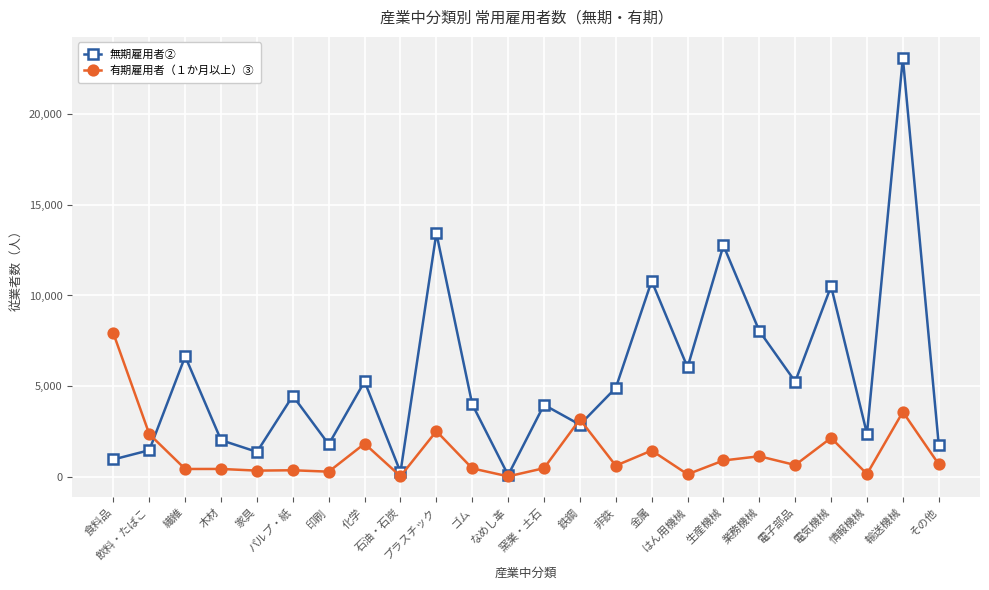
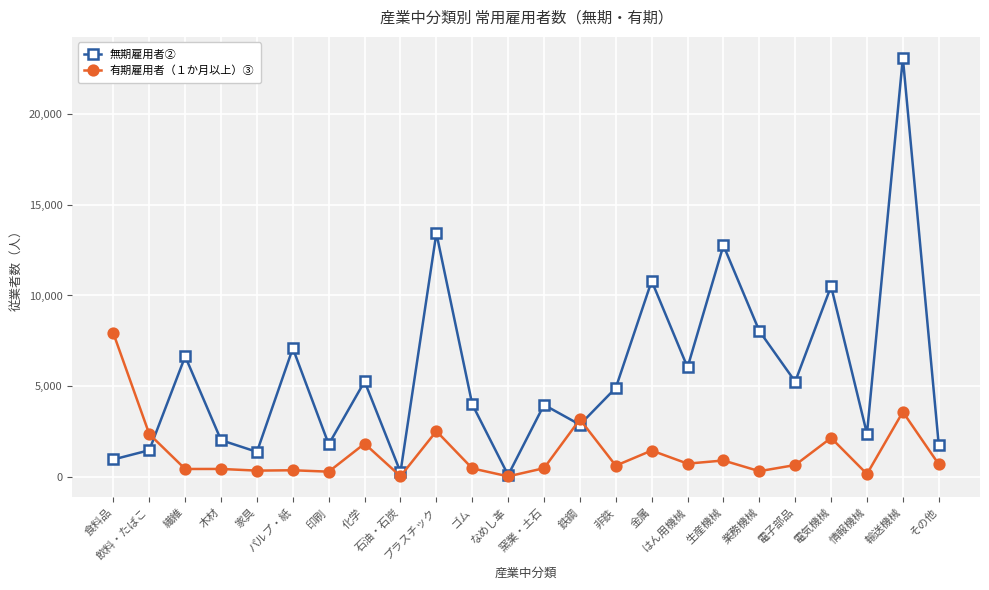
  {
    "無期雇用者②": {
      "食料品": "1,000",
      "飲料・たばこ": "1,500",
      "繊維": "6,600",
      "木材": "2,000",
      "家具": "1,400",
-     "パルプ・紙": "4,500",
+     "パルプ・紙": "7,100",
      "印刷": "1,800",
      "化学": "5,300",
      "石油・石炭": "300",
      "プラスチック": "13,400",
      "ゴム": "4,000",
      "窯業・土石": "4,000",
      "鉄鋼": "2,900",
      "非鉄": "4,900",
      "金属": "10,800",
      "はん用機械": "6,000",
      "生産機械": "12,800",
      "業務機械": "8,000",
      "電子部品": "5,300",
      "電気機械": "10,500",
      "情報機械": "2,400",
      "輸送機械": "23,100",
      "その他": "1,800"
    },
    "有期雇用者（１か月以上）③": {
      "食料品": "7,900",
      "飲料・たばこ": "2,400",
      "繊維": "400",
      "木材": "400",
      "家具": "300",
      "パルプ・紙": "400",
      "印刷": "300",
      "化学": "1,800",
      "石油・石炭": "0",
      "プラスチック": "2,500",
      "ゴム": "500",
      "窯業・土石": "500",
      "鉄鋼": "3,200",
      "非鉄": "600",
      "金属": "1,500",
-     "はん用機械": "100",
+     "はん用機械": "700",
      "生産機械": "900",
-     "業務機械": "1,100",
+     "業務機械": "300",
      "電子部品": "700",
      "電気機械": "2,200",
      "情報機械": "200",
      "輸送機械": "3,600",
      "その他": "700"
    }
  }
